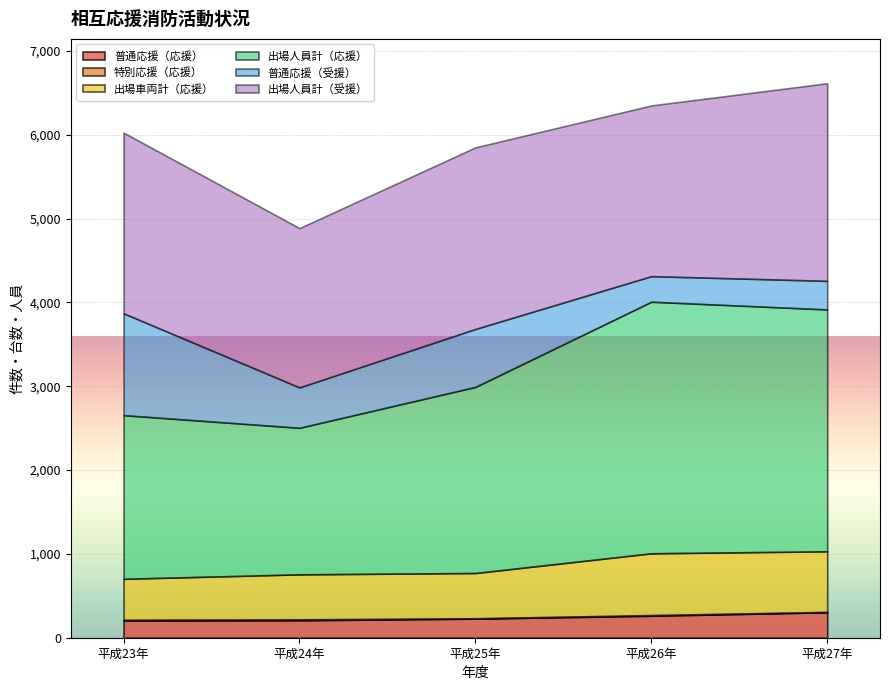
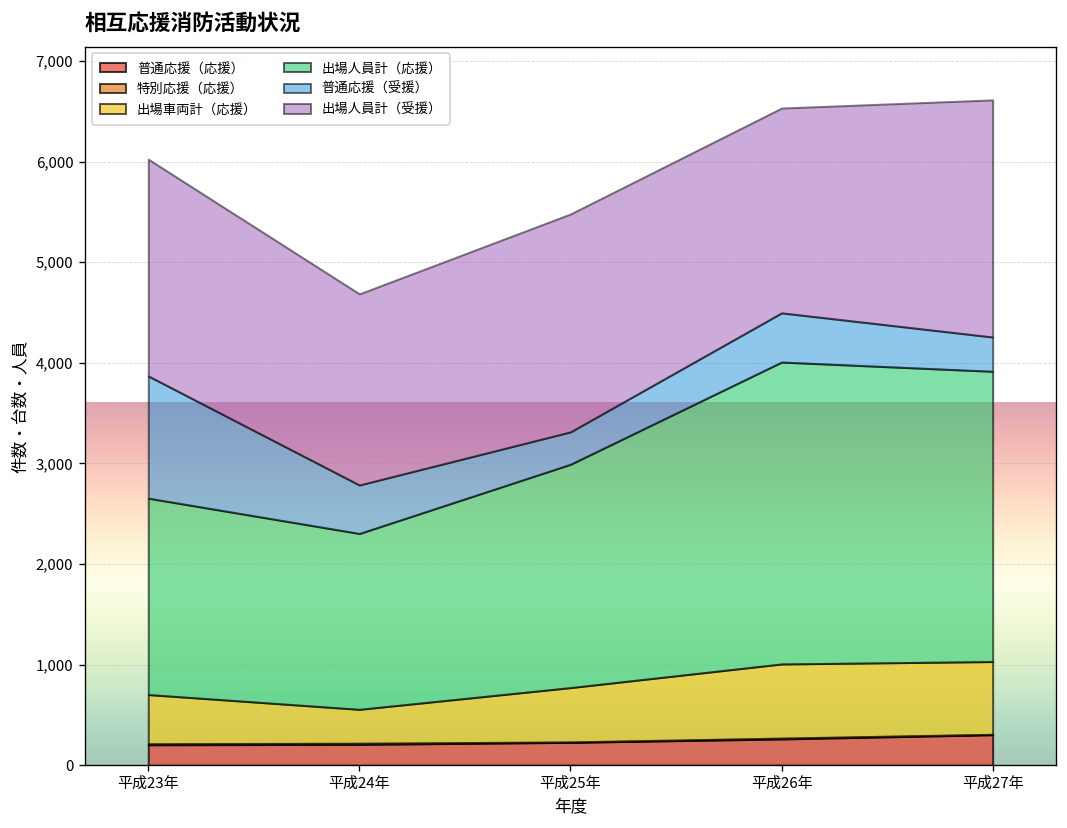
  {
    "出場車両計（応援）": {
      "平成23年": "500",
-     "平成24年": "500",
+     "平成24年": "300",
      "平成25年": "500",
      "平成26年": "700",
      "平成27年": "700"
    },
    "出場人員計（応援）": {
      "平成23年": "2,000",
      "平成24年": "1,700",
      "平成25年": "2,200",
      "平成26年": "3,000",
      "平成27年": "2,900"
    },
    "普通応援（受援）": {
      "平成23年": "1,200",
      "平成24年": "500",
-     "平成25年": "700",
-     "平成26年": "300",
+     "平成25年": "300",
+     "平成26年": "500",
      "平成27年": "300"
    },
    "出場人員計（受援）": {
      "平成23年": "2,200",
      "平成24年": "1,900",
      "平成25年": "2,200",
      "平成26年": "2,000",
      "平成27年": "2,400"
    }
  }
